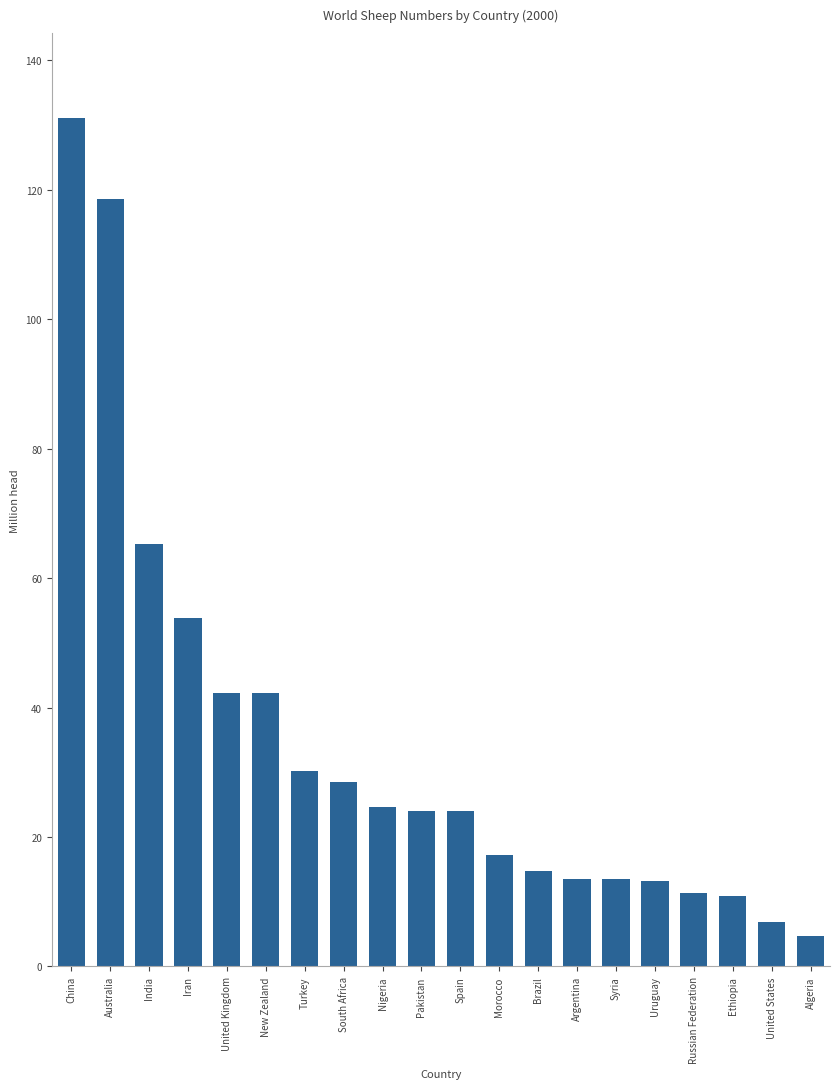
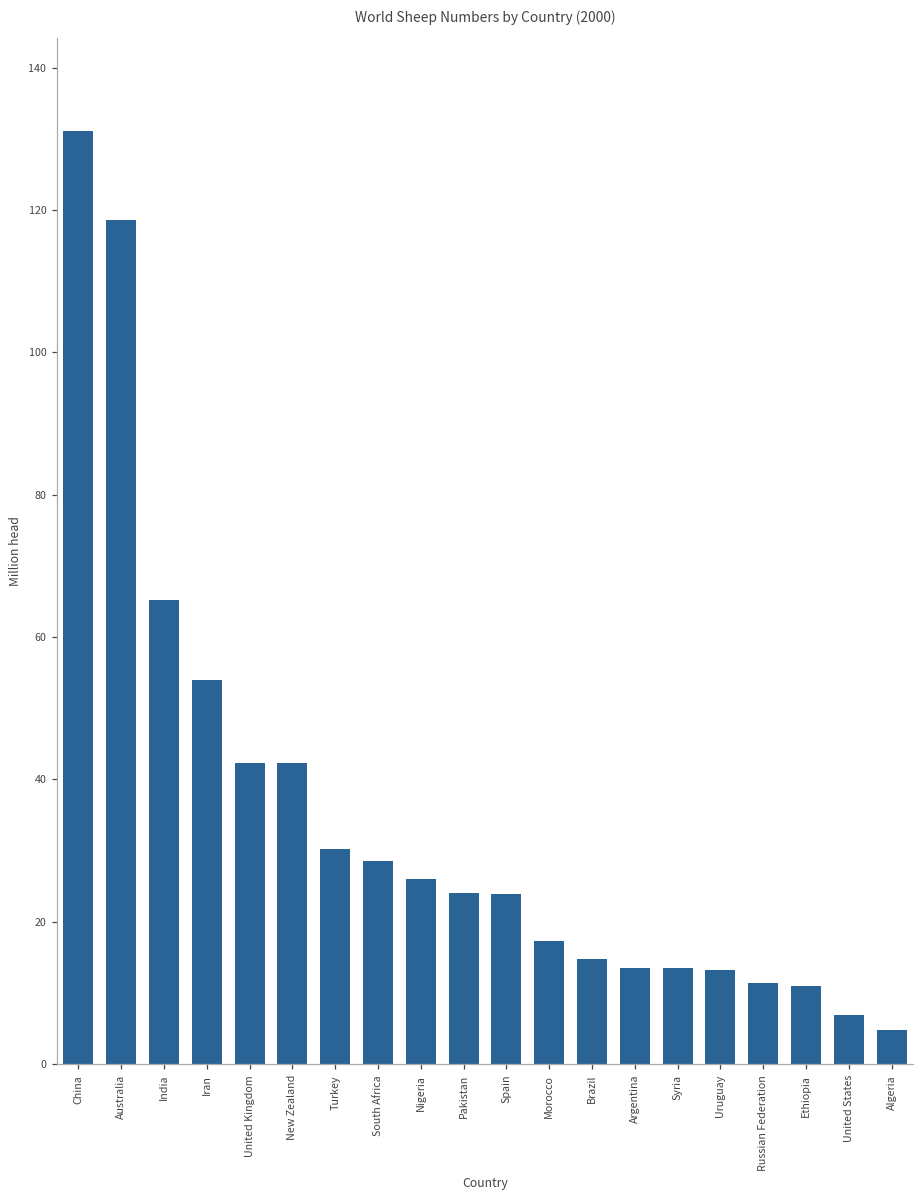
  {
    "China": 131,
    "Australia": 119,
    "India": 65,
    "Iran": 54,
    "United Kingdom": 42,
    "New Zealand": 42,
    "Turkey": 30,
    "South Africa": 29,
-   "Nigeria": 25,
+   "Nigeria": 26,
    "Pakistan": 24,
    "Spain": 24,
    "Morocco": 17,
    "Brazil": 15,
    "Argentina": 14,
    "Syria": 14,
    "Uruguay": 13,
    "Russian Federation": 11,
    "Ethiopia": 11,
    "United States": 7,
    "Algeria": 5
  }
